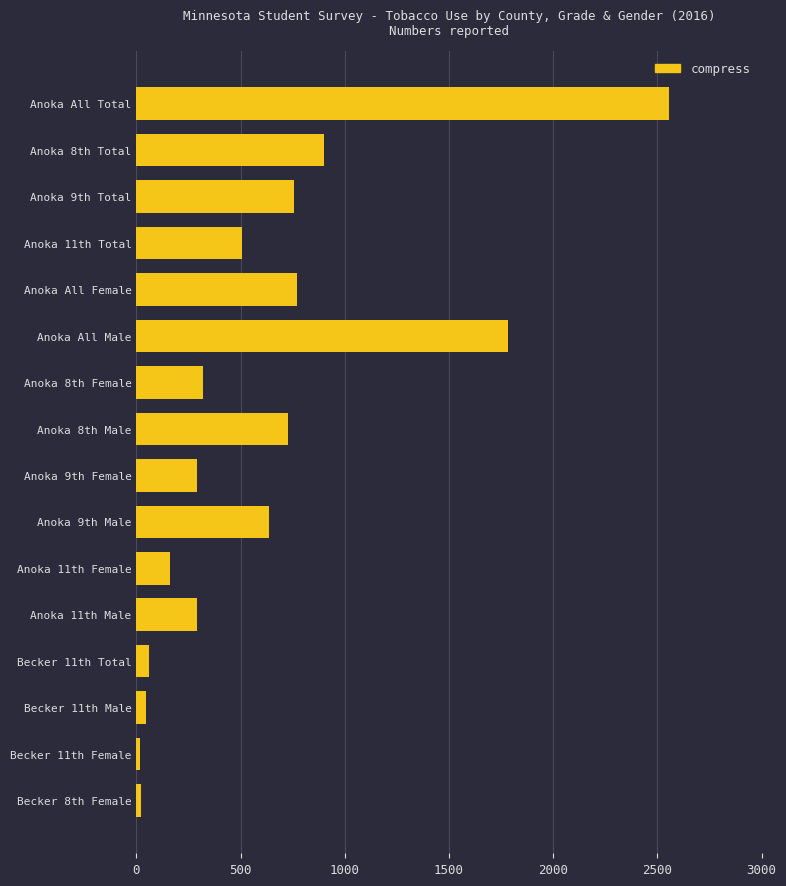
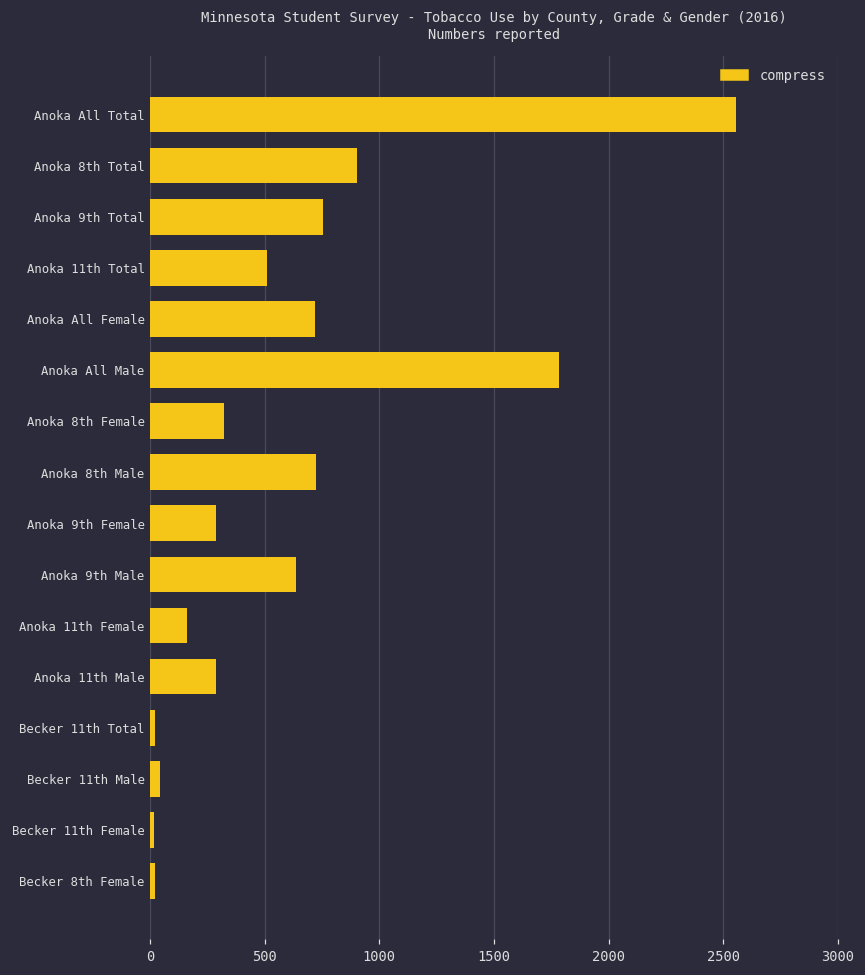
  {
    "Anoka All Total": 2550,
    "Anoka 8th Total": 900,
    "Anoka 9th Total": 760,
    "Anoka 11th Total": 510,
-   "Anoka All Female": 770,
+   "Anoka All Female": 720,
    "Anoka All Male": 1780,
    "Anoka 8th Female": 320,
    "Anoka 8th Male": 730,
    "Anoka 9th Female": 290,
    "Anoka 9th Male": 640,
    "Anoka 11th Female": 160,
    "Anoka 11th Male": 290,
-   "Becker 11th Total": 60,
+   "Becker 11th Total": 20,
    "Becker 11th Male": 40,
    "Becker 11th Female": 20,
    "Becker 8th Female": 20
  }
